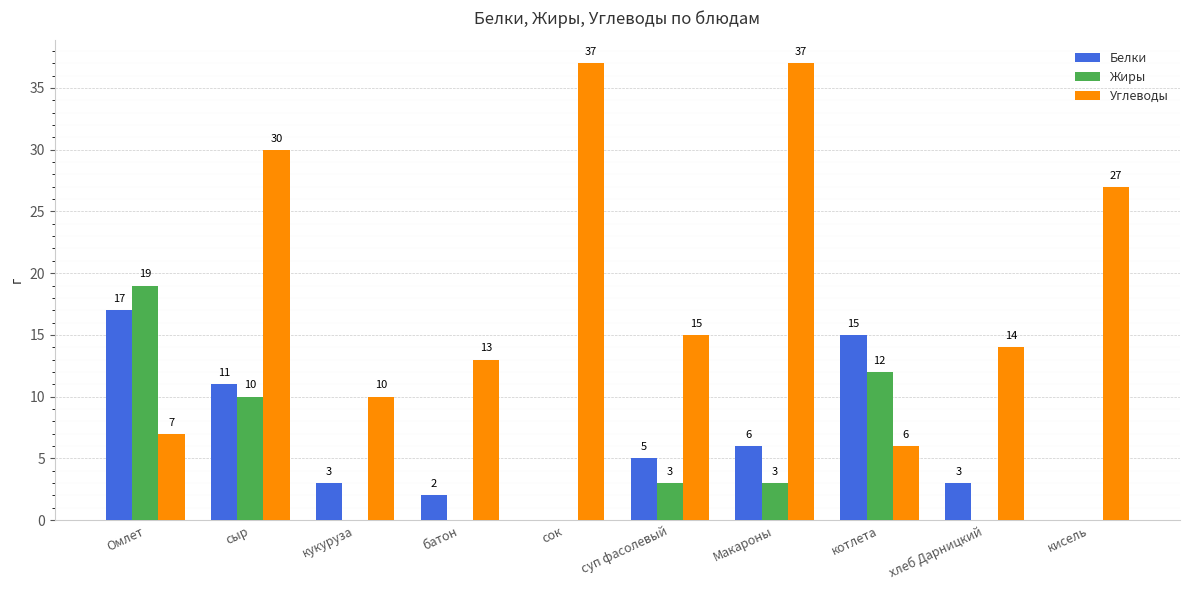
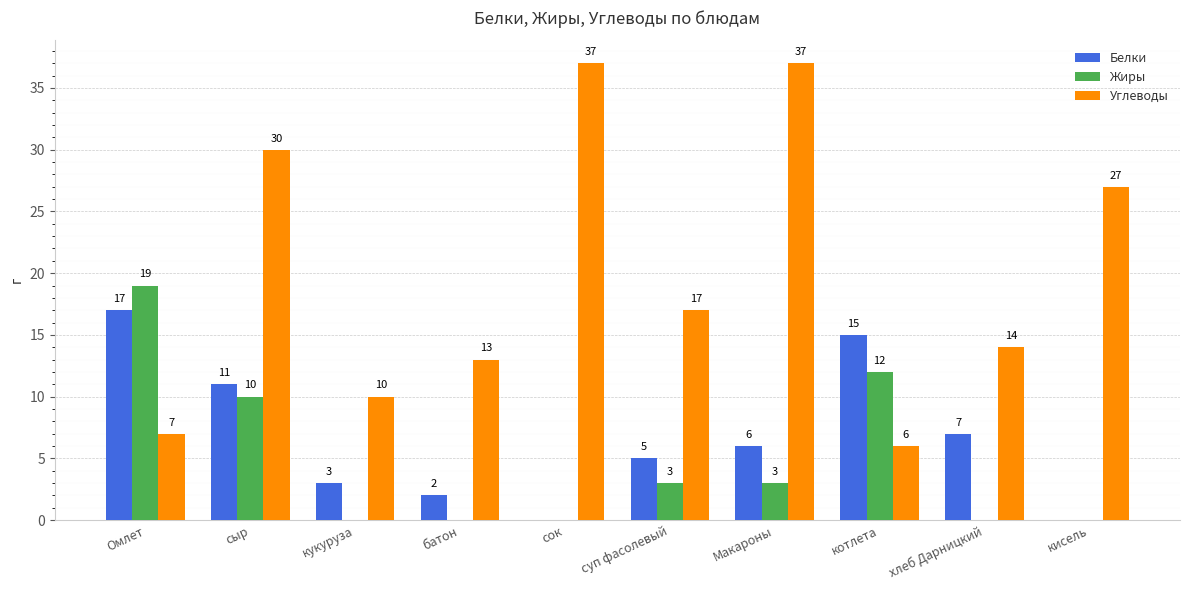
  {
    "Белки": {
      "Омлет": 17,
      "сыр": 11,
      "кукуруза": 3,
      "батон": 2,
      "суп фасолевый": 5,
      "Макароны": 6,
      "котлета": 15,
-     "хлеб Дарницкий": 3
+     "хлеб Дарницкий": 7
    },
    "Жиры": {
      "Омлет": 19,
      "сыр": 10,
      "суп фасолевый": 3,
      "Макароны": 3,
      "котлета": 12
    },
    "Углеводы": {
      "Омлет": 7,
      "сыр": 30,
      "кукуруза": 10,
      "батон": 13,
      "сок": 37,
-     "суп фасолевый": 15,
+     "суп фасолевый": 17,
      "Макароны": 37,
      "котлета": 6,
      "хлеб Дарницкий": 14,
      "кисель": 27
    }
  }
